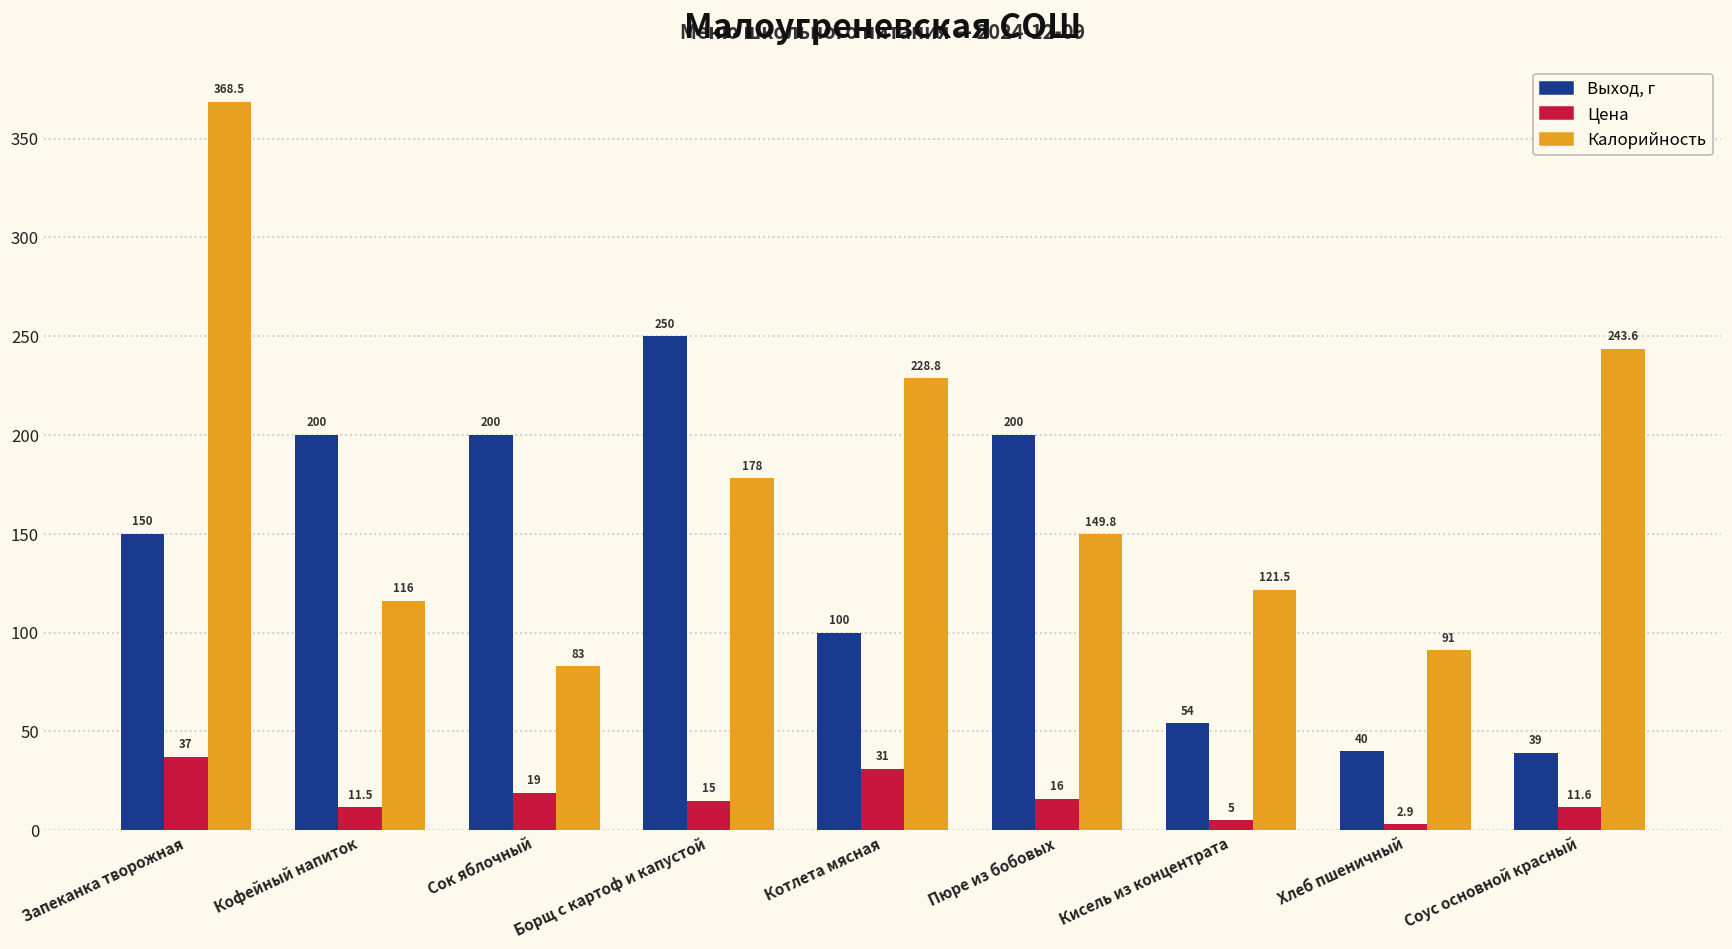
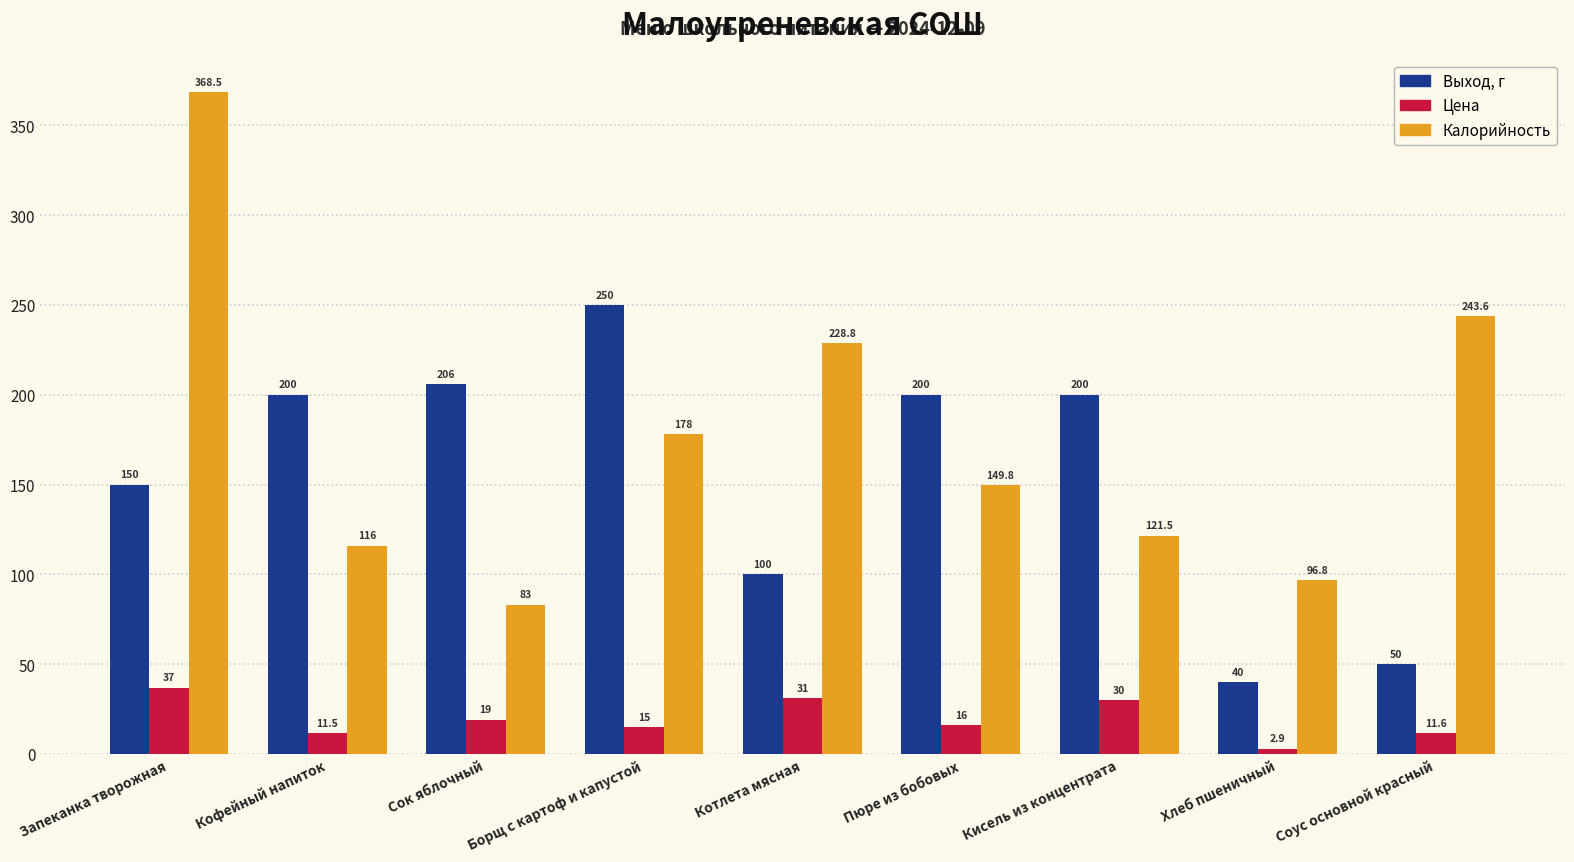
  {
    "Выход, г": {
      "Запеканка творожная": 150,
      "Кофейный напиток": 200,
-     "Сок яблочный": 200,
+     "Сок яблочный": 206,
      "Борщ с картоф и капустой": 250,
      "Котлета мясная": 100,
      "Пюре из бобовых": 200,
-     "Кисель из концентрата": 54,
+     "Кисель из концентрата": 200,
      "Хлеб пшеничный": 40,
-     "Соус основной красный": 39
+     "Соус основной красный": 50
    },
    "Цена": {
      "Запеканка творожная": 37,
      "Кофейный напиток": 11.5,
      "Сок яблочный": 19,
      "Борщ с картоф и капустой": 15,
      "Котлета мясная": 31,
      "Пюре из бобовых": 16,
-     "Кисель из концентрата": 5,
+     "Кисель из концентрата": 30,
      "Хлеб пшеничный": 2.9,
      "Соус основной красный": 11.6
    },
    "Калорийность": {
      "Запеканка творожная": 368.5,
      "Кофейный напиток": 116,
      "Сок яблочный": 83,
      "Борщ с картоф и капустой": 178,
      "Котлета мясная": 228.8,
      "Пюре из бобовых": 149.8,
      "Кисель из концентрата": 121.5,
-     "Хлеб пшеничный": 91,
+     "Хлеб пшеничный": 96.8,
      "Соус основной красный": 243.6
    }
  }
